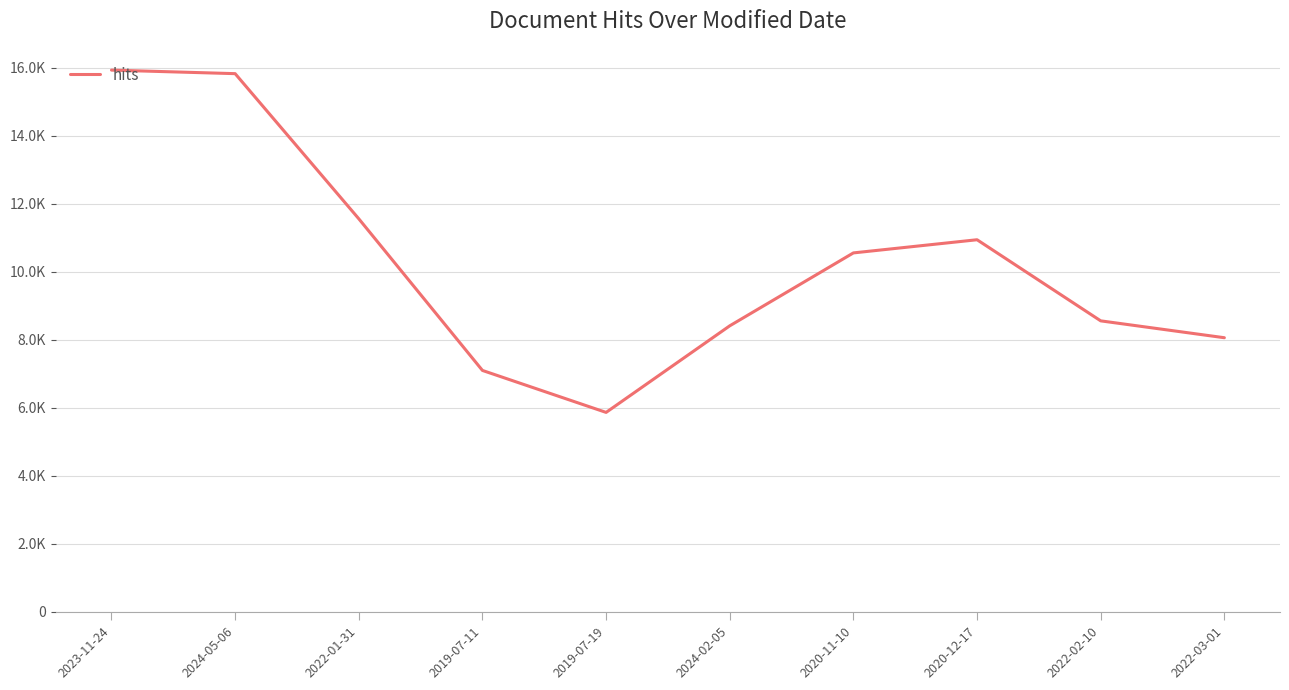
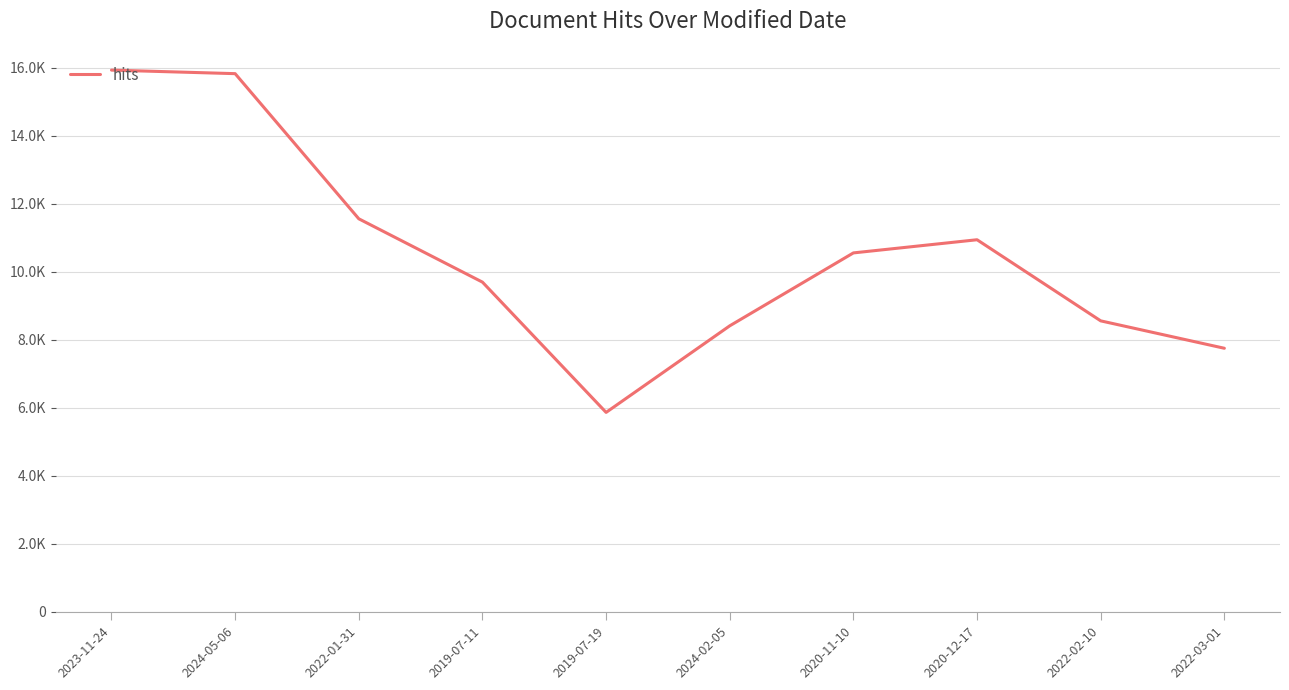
  {
    "2023-11-24": 15900,
    "2024-05-06": 15800,
    "2022-01-31": 11600,
-   "2019-07-11": 7100,
+   "2019-07-11": 9700,
    "2019-07-19": 5900,
    "2024-02-05": 8400,
    "2020-11-10": 10600,
    "2020-12-17": 10900,
    "2022-02-10": 8600,
-   "2022-03-01": 8100
+   "2022-03-01": 7800
  }
